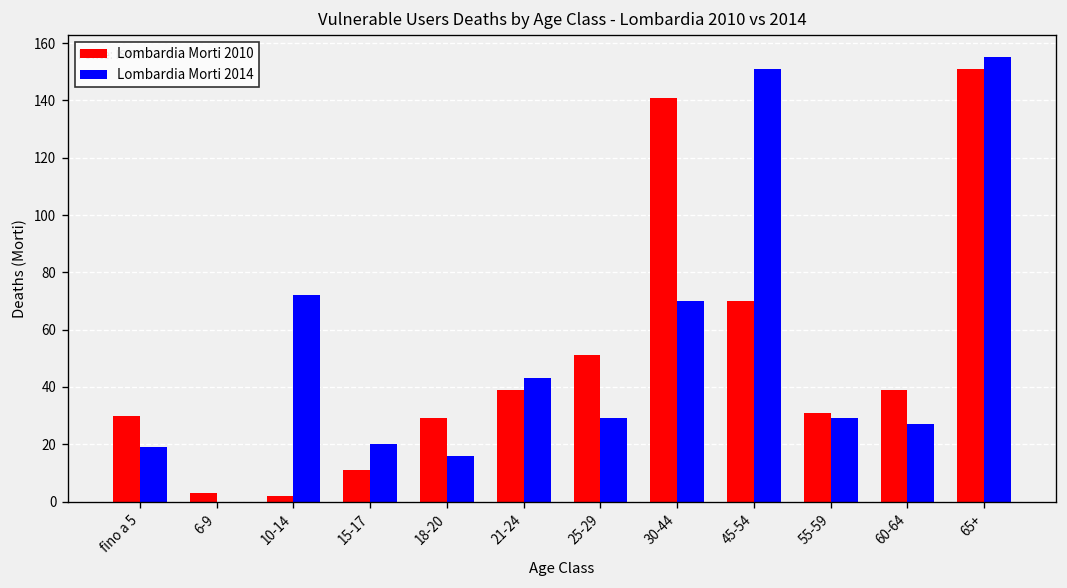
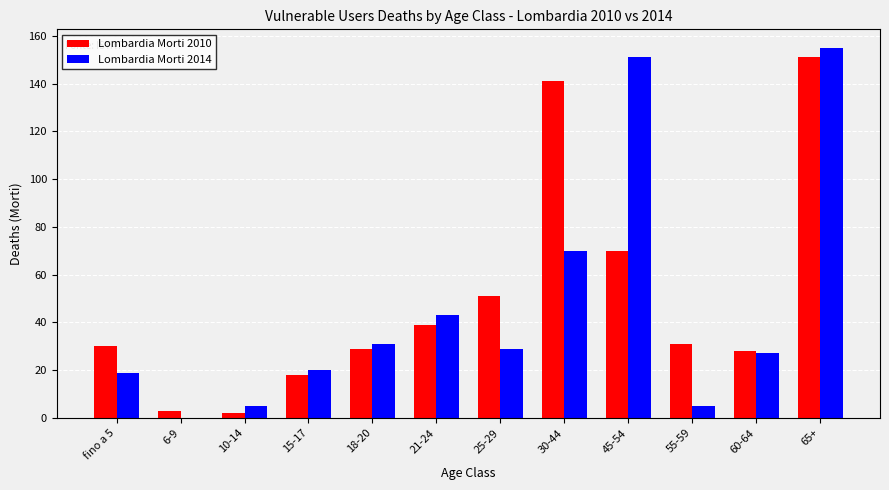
  {
    "Lombardia Morti 2010": {
      "fino a 5": 30,
      "6-9": 3,
      "10-14": 2,
-     "15-17": 11,
+     "15-17": 18,
      "18-20": 29,
      "21-24": 39,
      "25-29": 51,
      "30-44": 141,
      "45-54": 70,
      "55-59": 31,
-     "60-64": 39,
+     "60-64": 28,
      "65+": 151
    },
    "Lombardia Morti 2014": {
      "fino a 5": 19,
      "6-9": 0,
-     "10-14": 72,
+     "10-14": 5,
      "15-17": 20,
-     "18-20": 16,
+     "18-20": 31,
      "21-24": 43,
      "25-29": 29,
      "30-44": 70,
      "45-54": 151,
-     "55-59": 29,
+     "55-59": 5,
      "60-64": 27,
      "65+": 155
    }
  }
